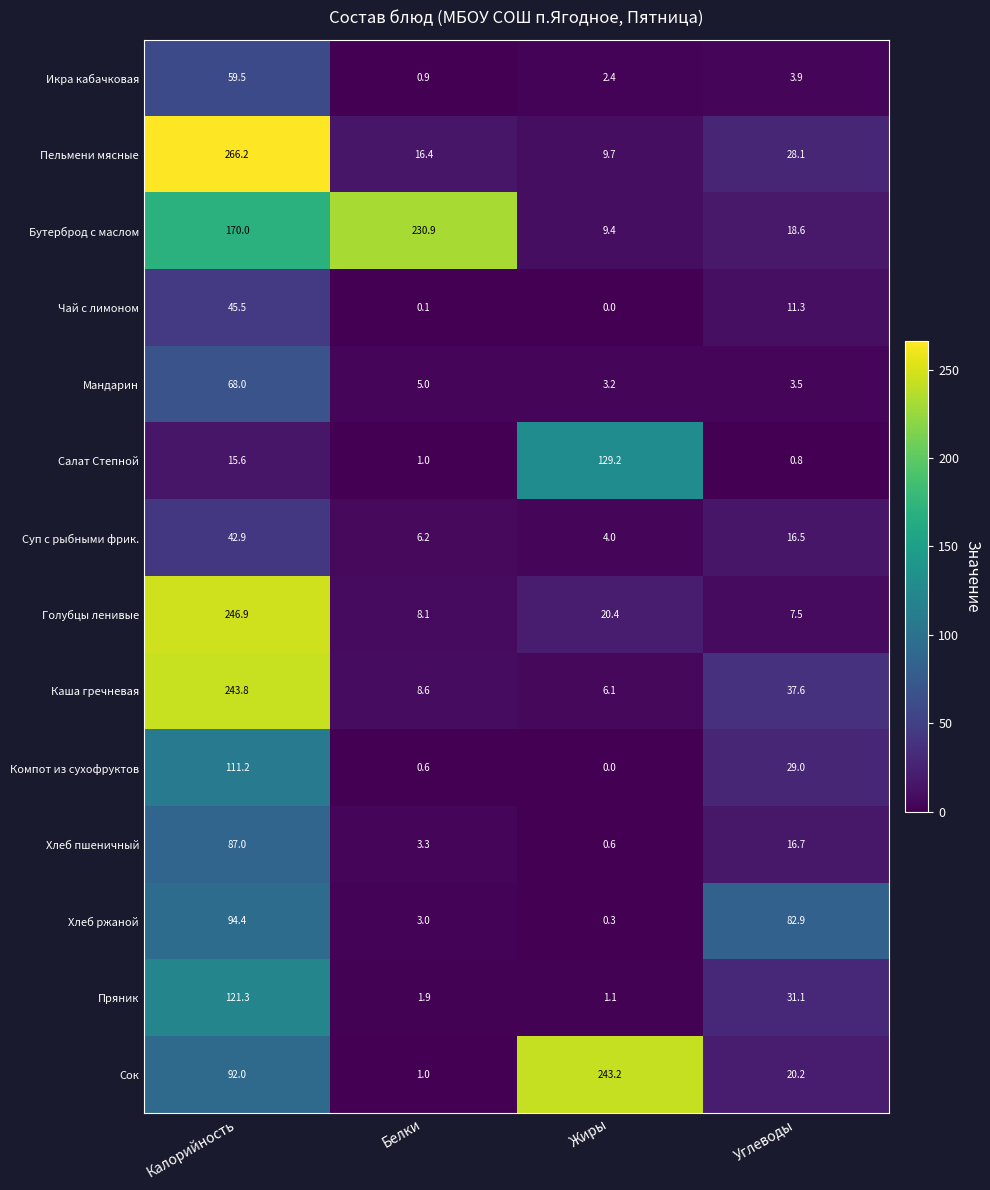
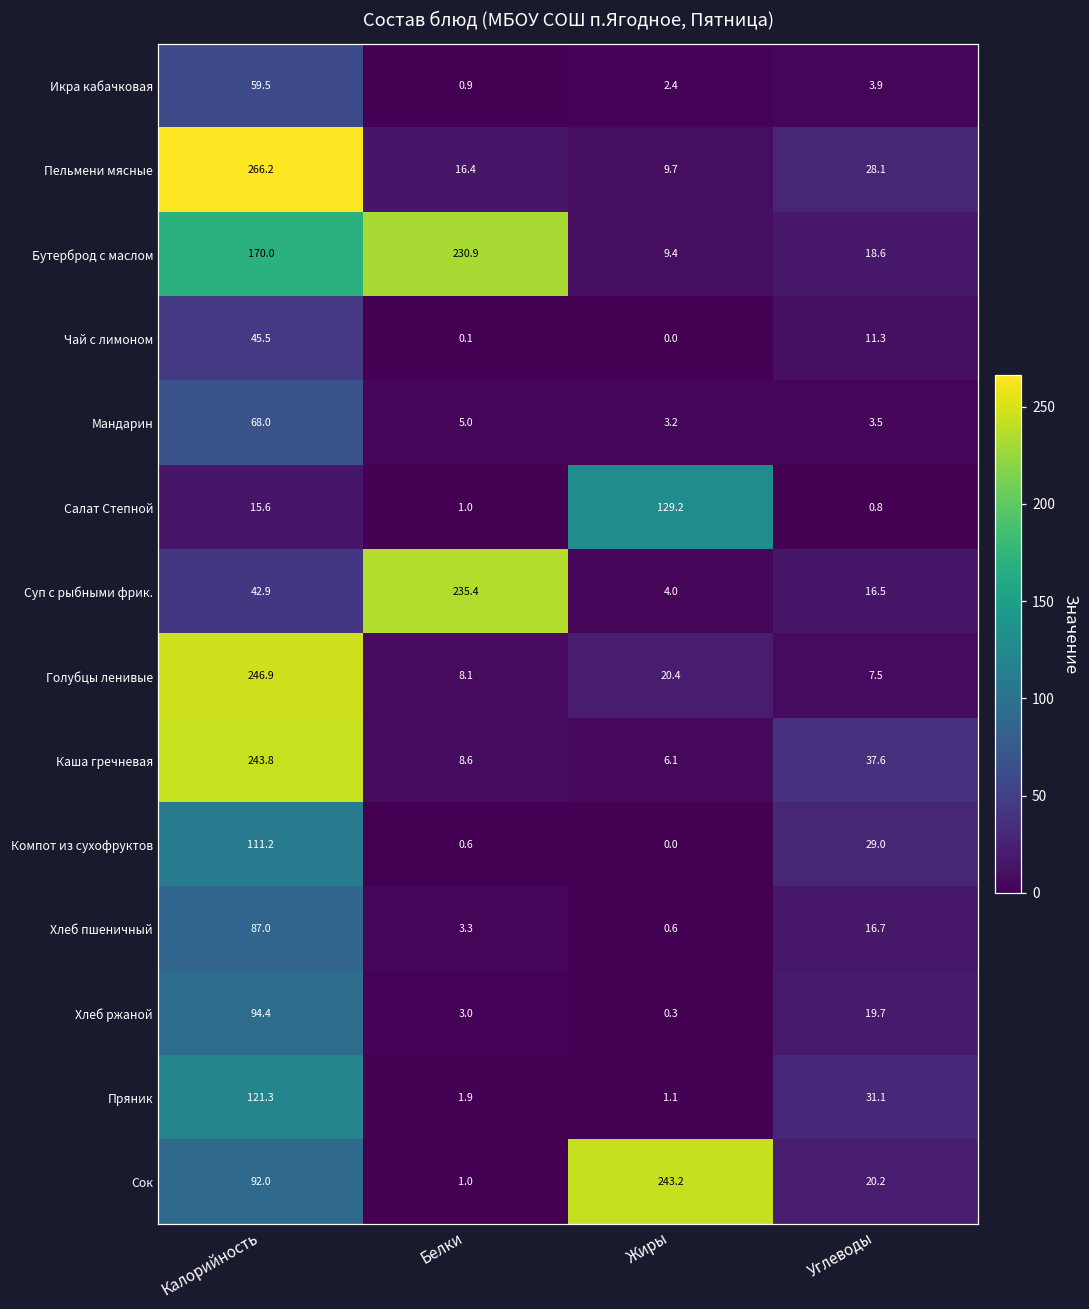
  {
    "Икра кабачковая": {
      "Калорийность": 59.5,
      "Белки": 0.9,
      "Жиры": 2.4,
      "Углеводы": 3.9
    },
    "Пельмени мясные": {
      "Калорийность": 266.2,
      "Белки": 16.4,
      "Жиры": 9.7,
      "Углеводы": 28.1
    },
    "Бутерброд с маслом": {
      "Калорийность": 170.0,
      "Белки": 230.9,
      "Жиры": 9.4,
      "Углеводы": 18.6
    },
    "Чай с лимоном": {
      "Калорийность": 45.5,
      "Белки": 0.1,
      "Жиры": 0.0,
      "Углеводы": 11.3
    },
    "Мандарин": {
      "Калорийность": 68.0,
      "Белки": 5.0,
      "Жиры": 3.2,
      "Углеводы": 3.5
    },
    "Салат Степной": {
      "Калорийность": 15.6,
      "Белки": 1.0,
      "Жиры": 129.2,
      "Углеводы": 0.8
    },
    "Суп с рыбными фрик.": {
      "Калорийность": 42.9,
-     "Белки": 6.2,
+     "Белки": 235.4,
      "Жиры": 4.0,
      "Углеводы": 16.5
    },
    "Голубцы ленивые": {
      "Калорийность": 246.9,
      "Белки": 8.1,
      "Жиры": 20.4,
      "Углеводы": 7.5
    },
    "Каша гречневая": {
      "Калорийность": 243.8,
      "Белки": 8.6,
      "Жиры": 6.1,
      "Углеводы": 37.6
    },
    "Компот из сухофруктов": {
      "Калорийность": 111.2,
      "Белки": 0.6,
      "Жиры": 0.0,
      "Углеводы": 29.0
    },
    "Хлеб пшеничный": {
      "Калорийность": 87.0,
      "Белки": 3.3,
      "Жиры": 0.6,
      "Углеводы": 16.7
    },
    "Хлеб ржаной": {
      "Калорийность": 94.4,
      "Белки": 3.0,
      "Жиры": 0.3,
-     "Углеводы": 82.9
+     "Углеводы": 19.7
    },
    "Пряник": {
      "Калорийность": 121.3,
      "Белки": 1.9,
      "Жиры": 1.1,
      "Углеводы": 31.1
    },
    "Сок": {
      "Калорийность": 92.0,
      "Белки": 1.0,
      "Жиры": 243.2,
      "Углеводы": 20.2
    }
  }
